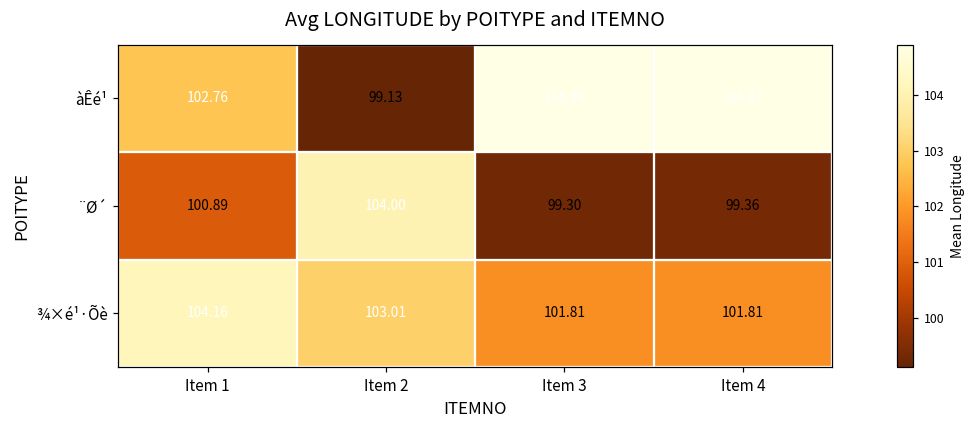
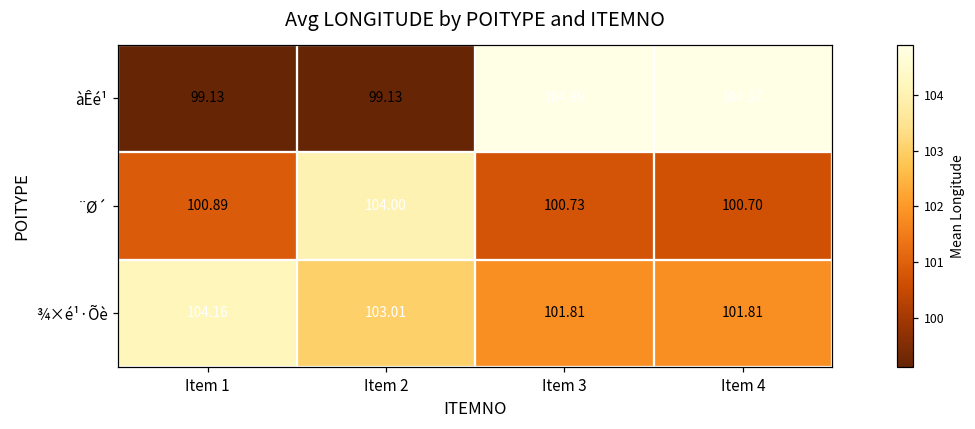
  {
    "àÊé¹": {
-     "Item 1": 102.76,
+     "Item 1": 99.13,
      "Item 2": 99.13
    },
    "¨Ø´": {
      "Item 1": 100.89,
      "Item 2": 104.00,
-     "Item 3": 99.30,
-     "Item 4": 99.36
+     "Item 3": 100.73,
+     "Item 4": 100.70
    },
    "¾×é¹·Õè": {
      "Item 1": 104.16,
      "Item 2": 103.01,
      "Item 3": 101.81,
      "Item 4": 101.81
    }
  }
